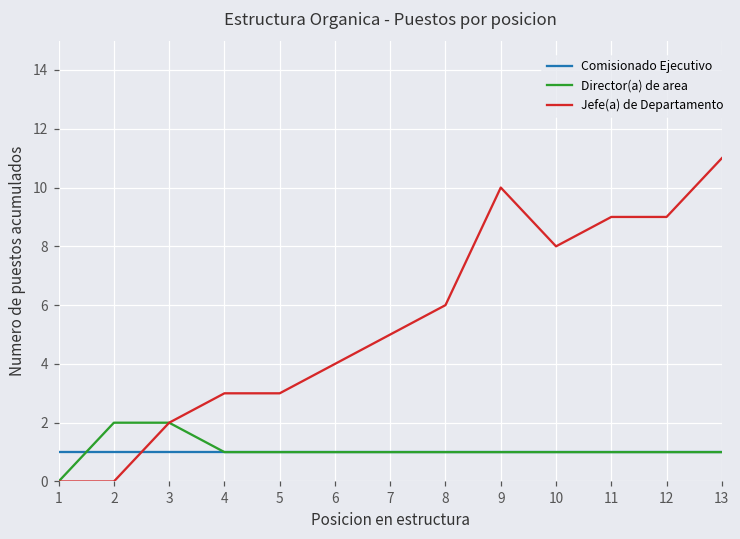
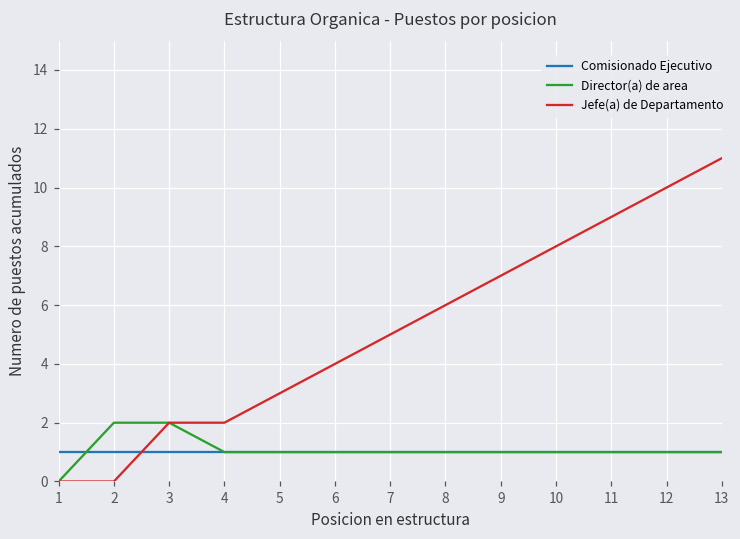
  {
    "Comisionado Ejecutivo": {
      "1": 1,
      "2": 1,
      "3": 1
    },
    "Director(a) de area": {
      "2": 2
    },
    "Jefe(a) de Departamento": {
      "2": 0,
-     "4": 3,
+     "4": 2,
      "5": 3,
      "6": 4,
      "7": 5,
      "8": 6,
-     "9": 10,
+     "9": 7,
      "10": 8,
      "11": 9,
-     "12": 9,
+     "12": 10,
      "13": 11
    }
  }
